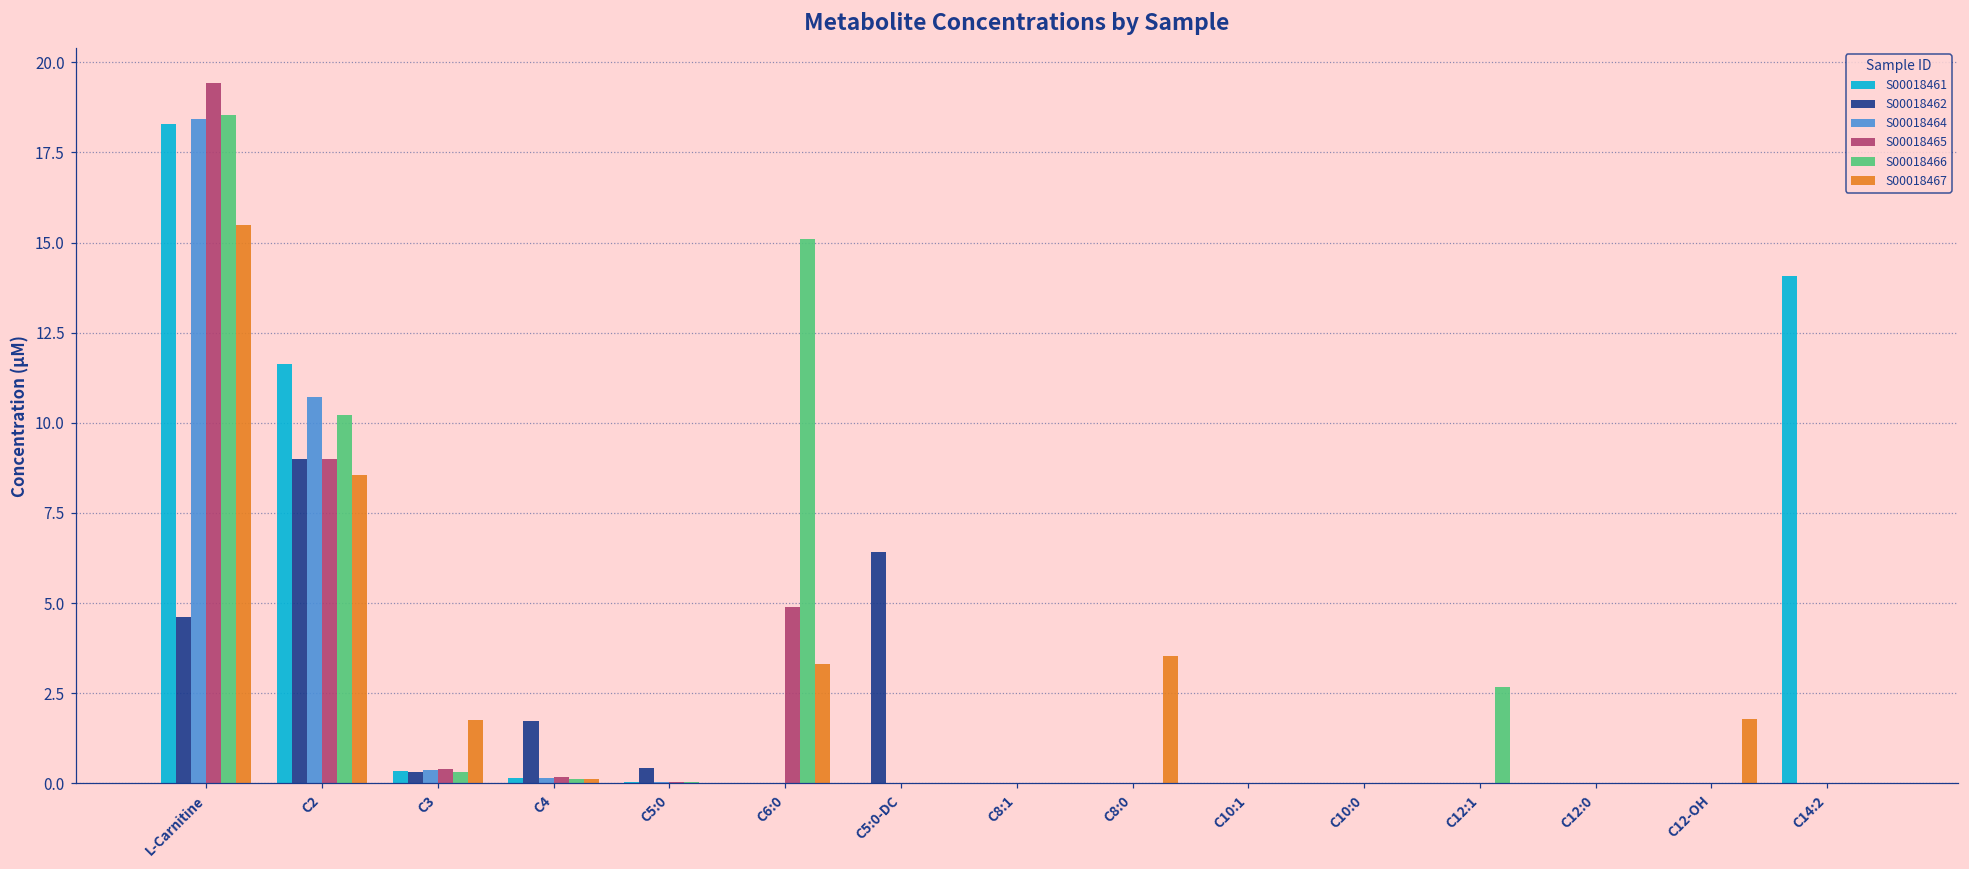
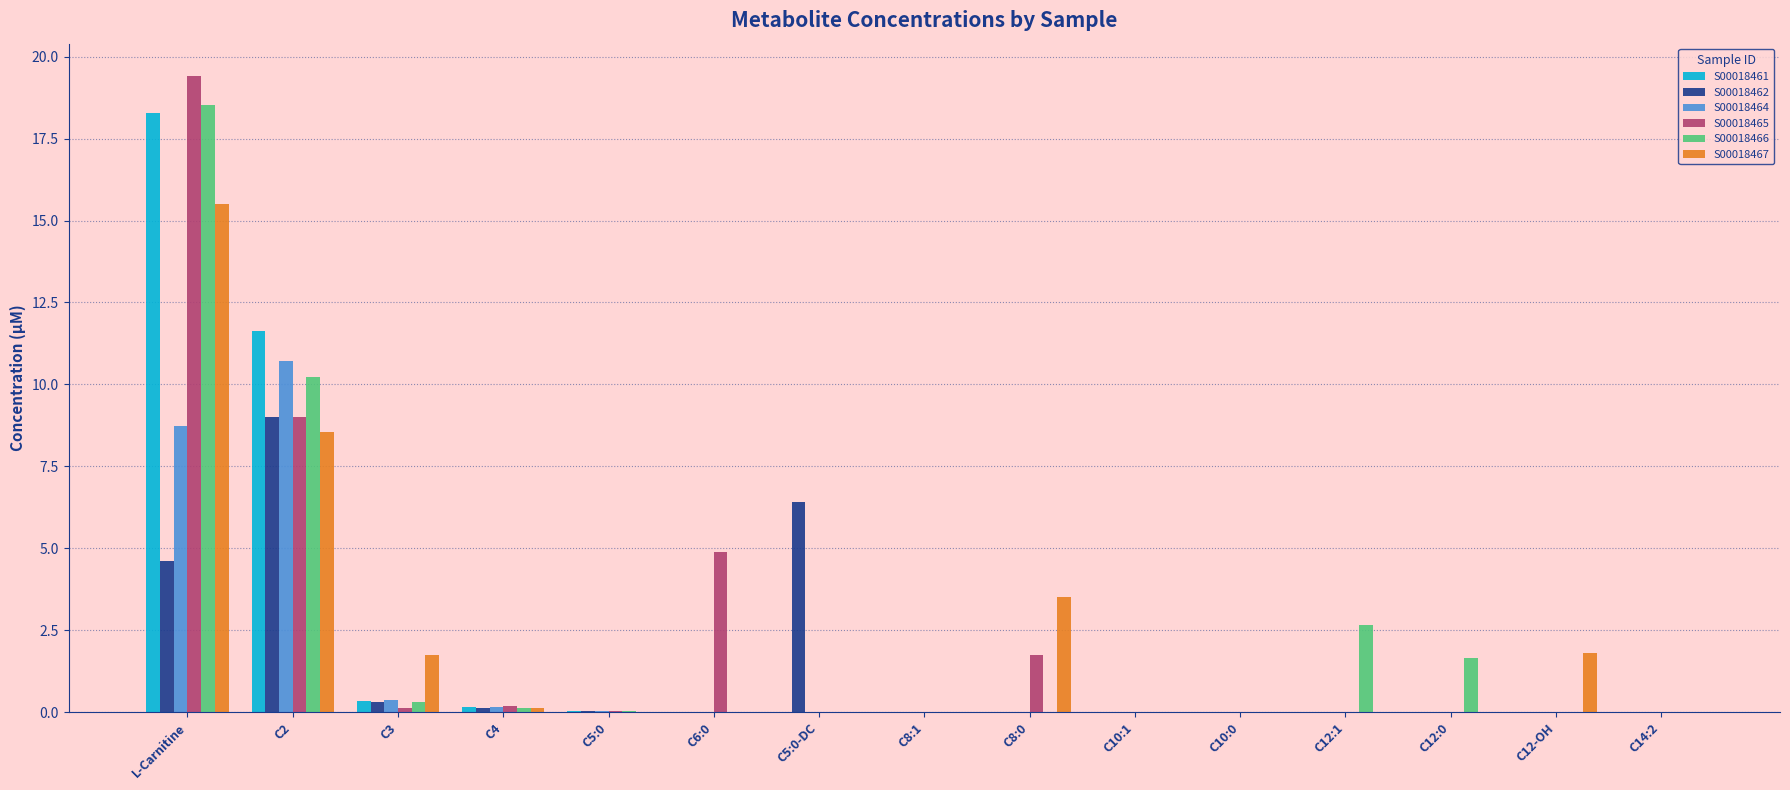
  {
    "S00018461": {
      "L-Carnitine": 18.3,
      "C2": 11.6,
      "C3": 0.3,
      "C4": 0.1,
-     "C14:2": 14.1
+     "C14:2": 0.0
    },
    "S00018462": {
      "L-Carnitine": 4.6,
      "C2": 9.0,
      "C3": 0.3,
-     "C4": 1.7,
-     "C5:0": 0.4,
+     "C4": 0.1,
+     "C5:0": 0.0,
      "C5:0-DC": 6.4
    },
    "S00018464": {
-     "L-Carnitine": 18.4,
+     "L-Carnitine": 8.7,
      "C2": 10.7,
      "C3": 0.4,
      "C4": 0.2
    },
    "S00018465": {
      "L-Carnitine": 19.4,
      "C2": 9.0,
-     "C3": 0.4,
+     "C3": 0.1,
      "C4": 0.2,
      "C6:0": 4.9,
-     "C8:0": 0.0
+     "C8:0": 1.8
    },
    "S00018466": {
      "L-Carnitine": 18.5,
      "C2": 10.2,
      "C3": 0.3,
      "C4": 0.1,
-     "C6:0": 15.1,
+     "C6:0": 0.0,
      "C12:1": 2.7,
-     "C12:0": 0.0
+     "C12:0": 1.7
    },
    "S00018467": {
      "L-Carnitine": 15.5,
      "C2": 8.6,
      "C3": 1.8,
      "C4": 0.1,
-     "C6:0": 3.3,
+     "C6:0": 0.0,
      "C8:0": 3.5,
      "C12-OH": 1.8
    }
  }
